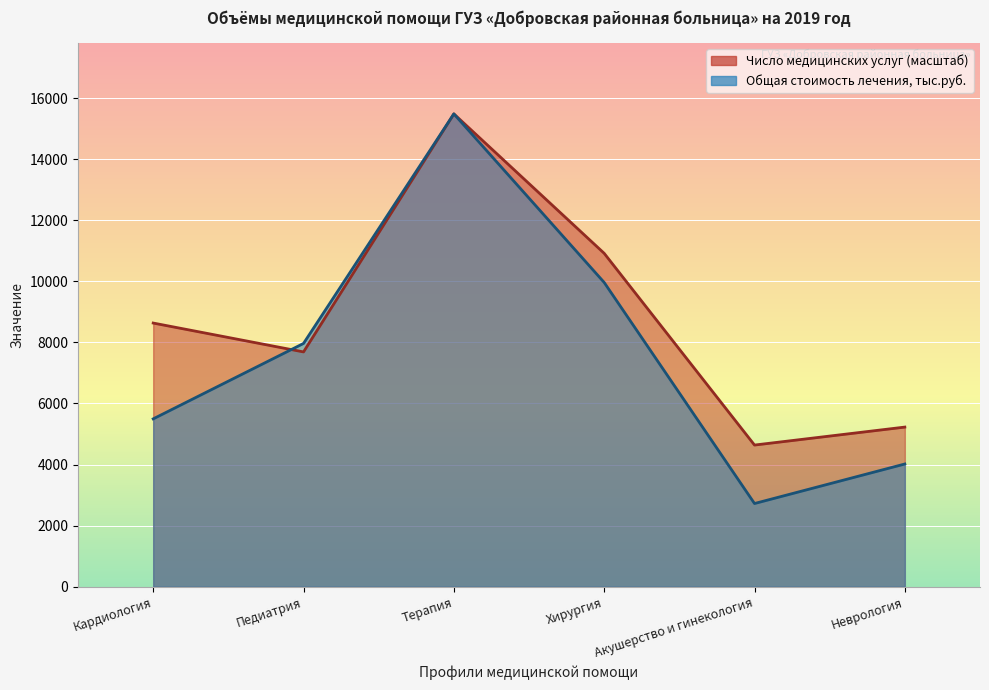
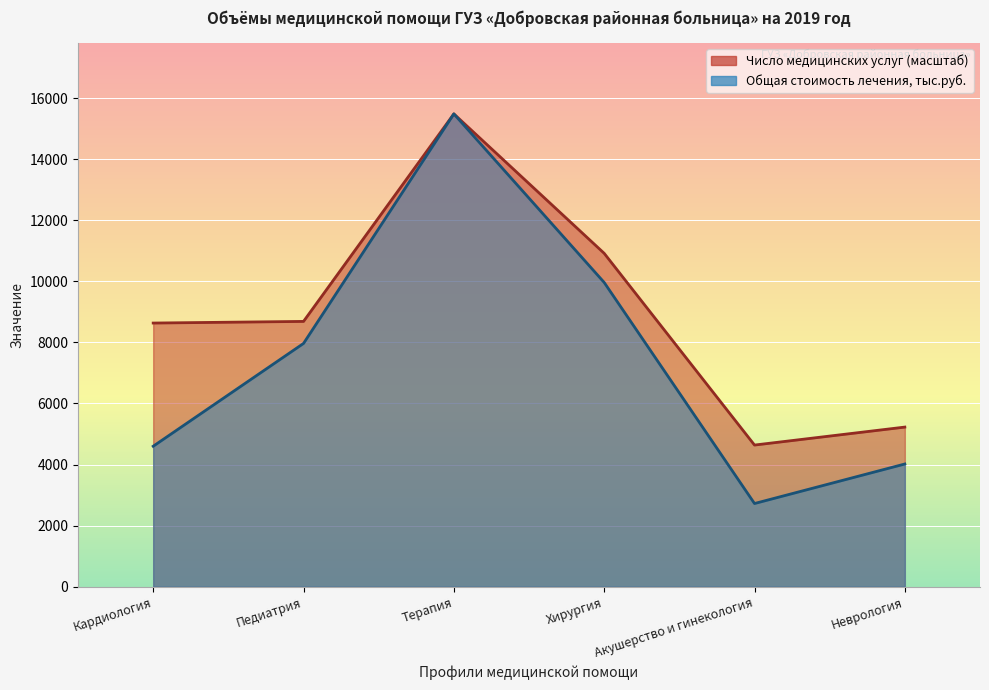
  {
    "Число медицинских услуг (масштаб)": {
      "Кардиология": 8600,
-     "Педиатрия": 7700,
+     "Педиатрия": 8700,
      "Хирургия": 10900,
      "Акушерство и гинекология": 4600,
      "Неврология": 5200
    },
    "Общая стоимость лечения, тыс.руб.": {
-     "Кардиология": 5500,
+     "Кардиология": 4600,
      "Педиатрия": 8000,
      "Хирургия": 10000,
      "Акушерство и гинекология": 2700,
      "Неврология": 4000
    }
  }
